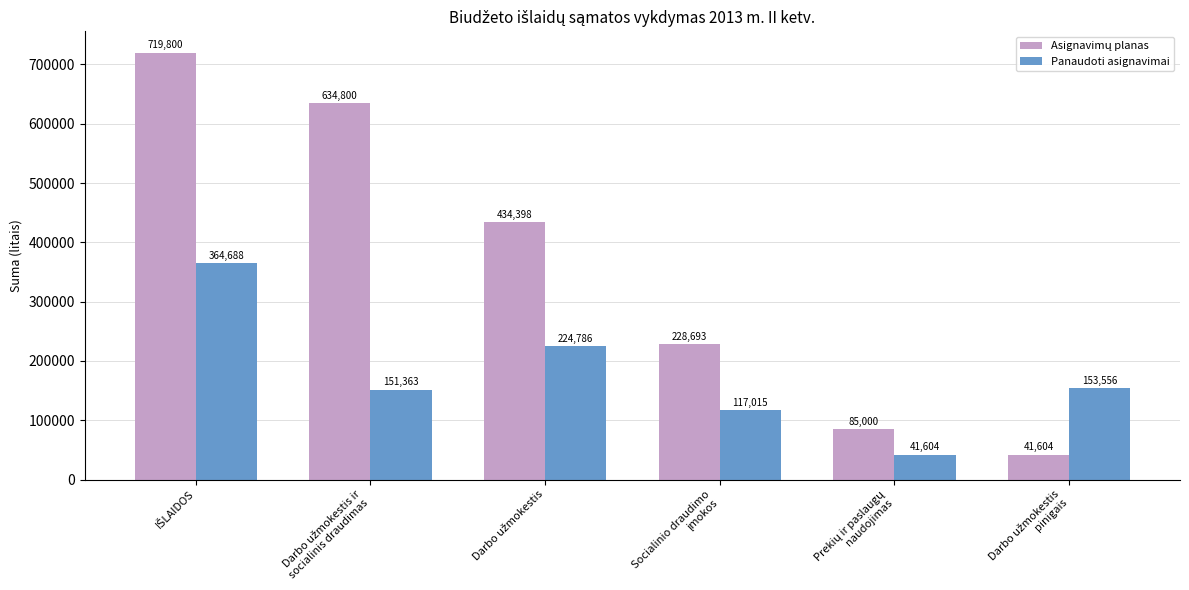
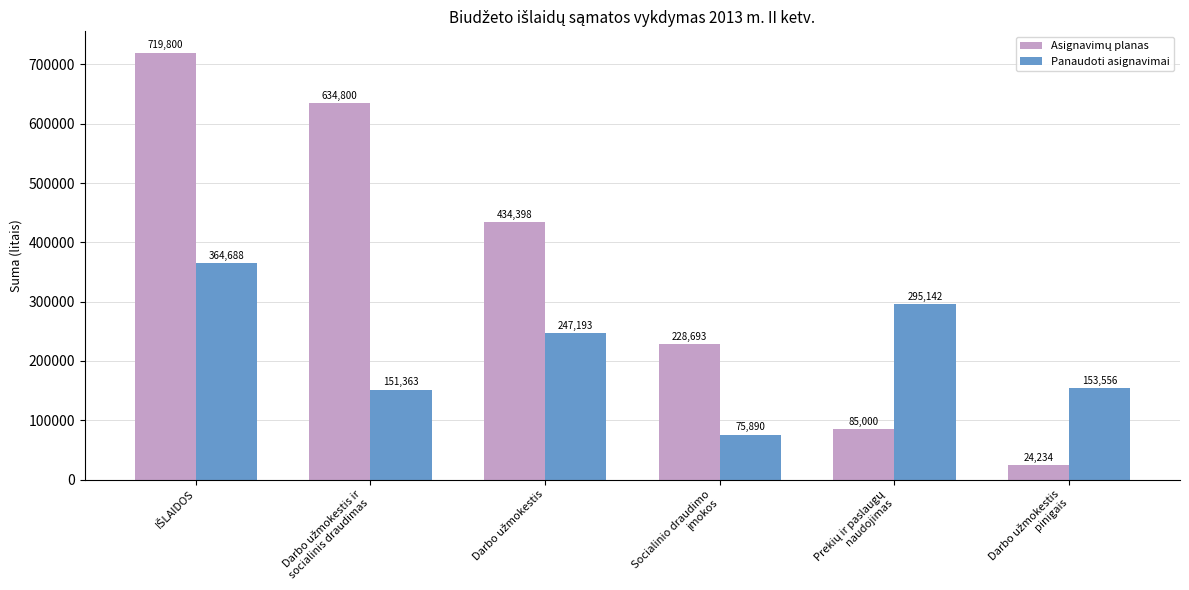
  {
    "Asignavimų planas": {
      "IŠLAIDOS": "719,800",
      "Darbo užmokestis ir socialinis draudimas": "634,800",
      "Darbo užmokestis": "434,398",
      "Socialinio draudimo įmokos": "228,693",
      "Prekių ir paslaugų naudojimas": "85,000",
-     "Darbo užmokestis pinigais": "41,604"
+     "Darbo užmokestis pinigais": "24,234"
    },
    "Panaudoti asignavimai": {
      "IŠLAIDOS": "364,688",
      "Darbo užmokestis ir socialinis draudimas": "151,363",
-     "Darbo užmokestis": "224,786",
-     "Socialinio draudimo įmokos": "117,015",
-     "Prekių ir paslaugų naudojimas": "41,604",
+     "Darbo užmokestis": "247,193",
+     "Socialinio draudimo įmokos": "75,890",
+     "Prekių ir paslaugų naudojimas": "295,142",
      "Darbo užmokestis pinigais": "153,556"
    }
  }
